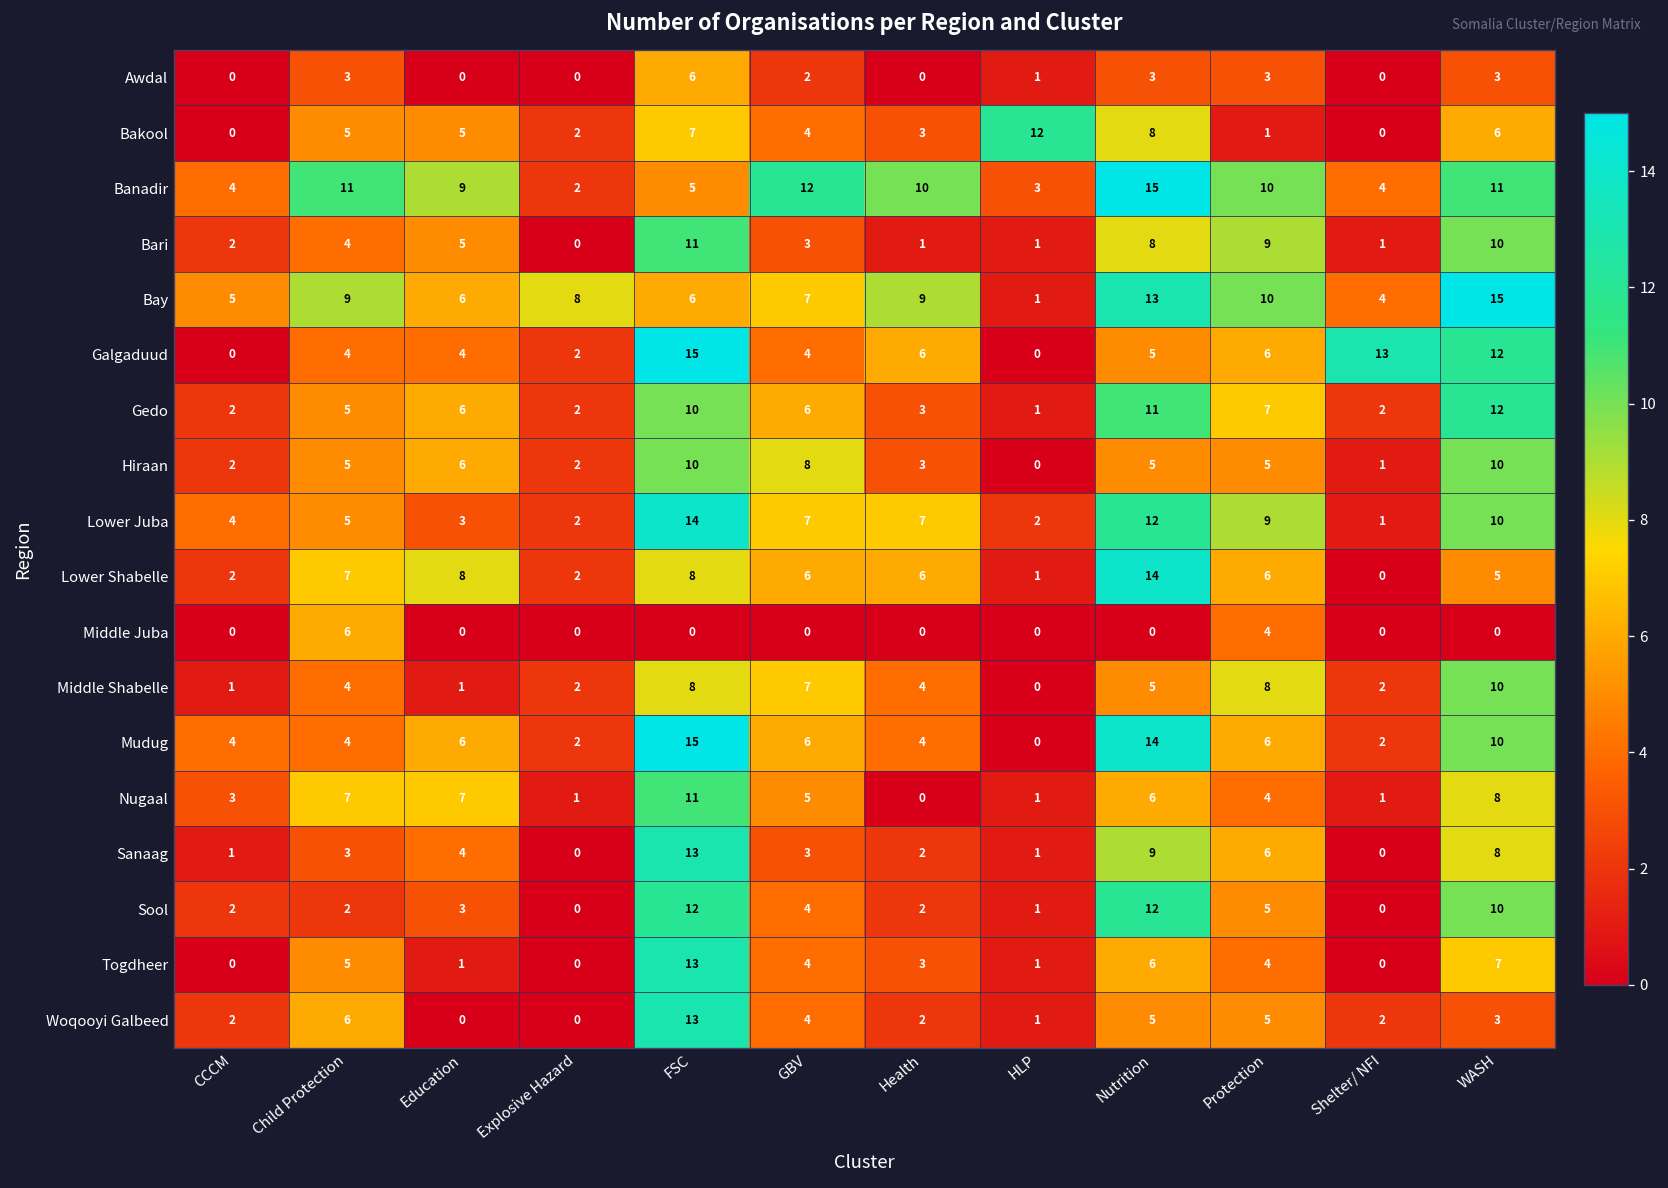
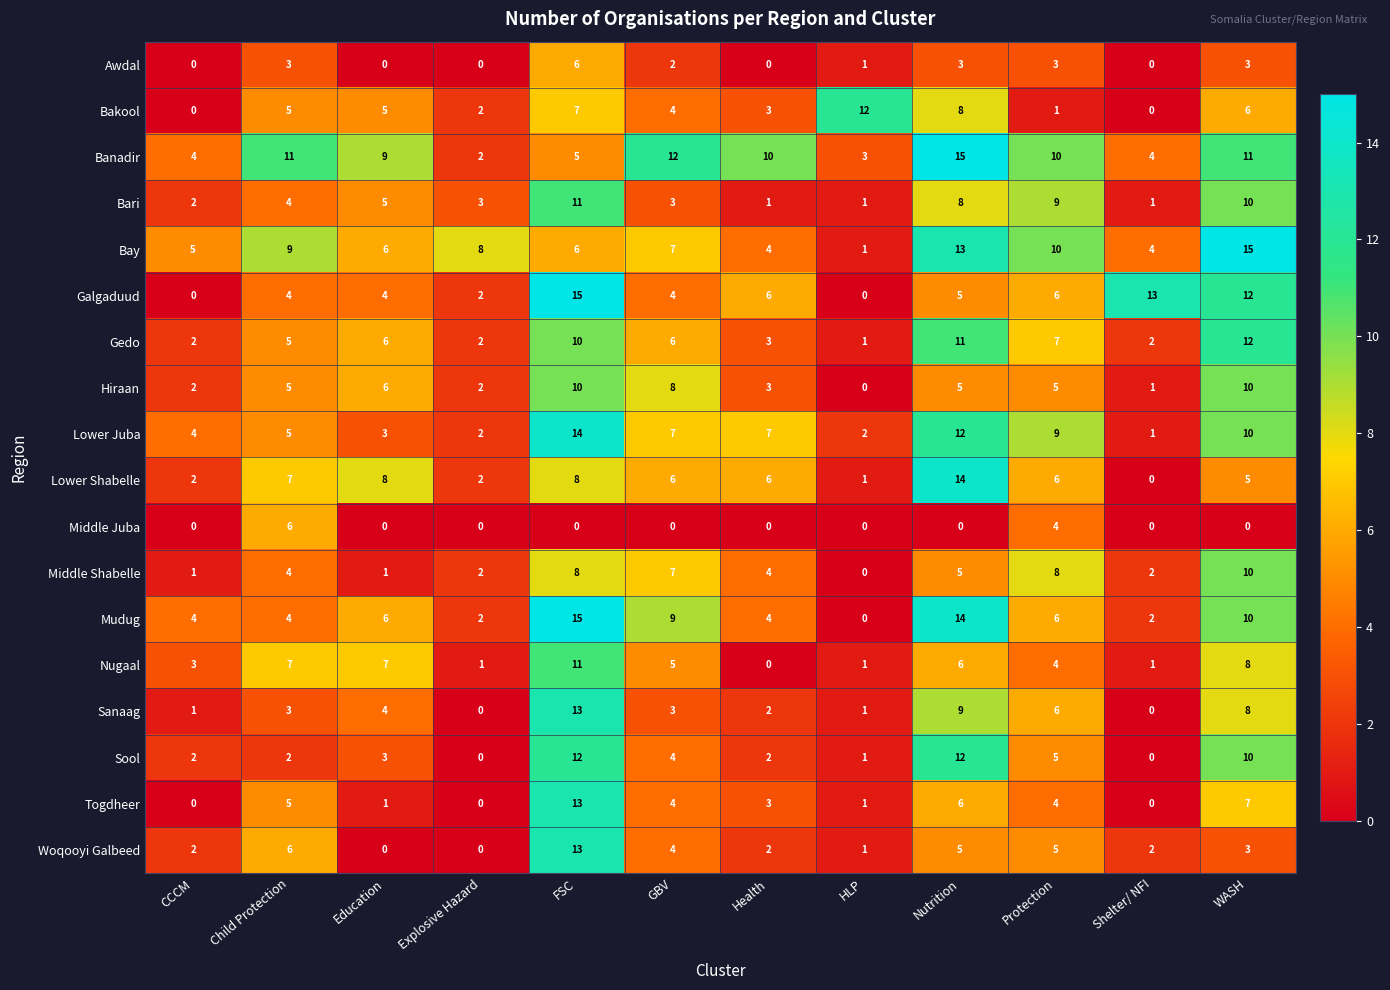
  {
    "Bari": {
      "CCCM": 2,
      "Child Protection": 4,
      "Education": 5,
-     "Explosive Hazard": 0,
+     "Explosive Hazard": 3,
      "FSC": 11,
      "GBV": 3,
      "Health": 1,
      "HLP": 1,
      "Nutrition": 8,
      "Protection": 9,
      "Shelter/ NFI": 1,
      "WASH": 10
    },
    "Bay": {
      "CCCM": 5,
      "Child Protection": 9,
      "Education": 6,
      "Explosive Hazard": 8,
      "FSC": 6,
      "GBV": 7,
-     "Health": 9,
+     "Health": 4,
      "HLP": 1,
      "Nutrition": 13,
      "Protection": 10,
      "Shelter/ NFI": 4,
      "WASH": 15
    },
    "Mudug": {
      "CCCM": 4,
      "Child Protection": 4,
      "Education": 6,
      "Explosive Hazard": 2,
      "FSC": 15,
-     "GBV": 6,
+     "GBV": 9,
      "Health": 4,
      "HLP": 0,
      "Nutrition": 14,
      "Protection": 6,
      "Shelter/ NFI": 2,
      "WASH": 10
    }
  }
